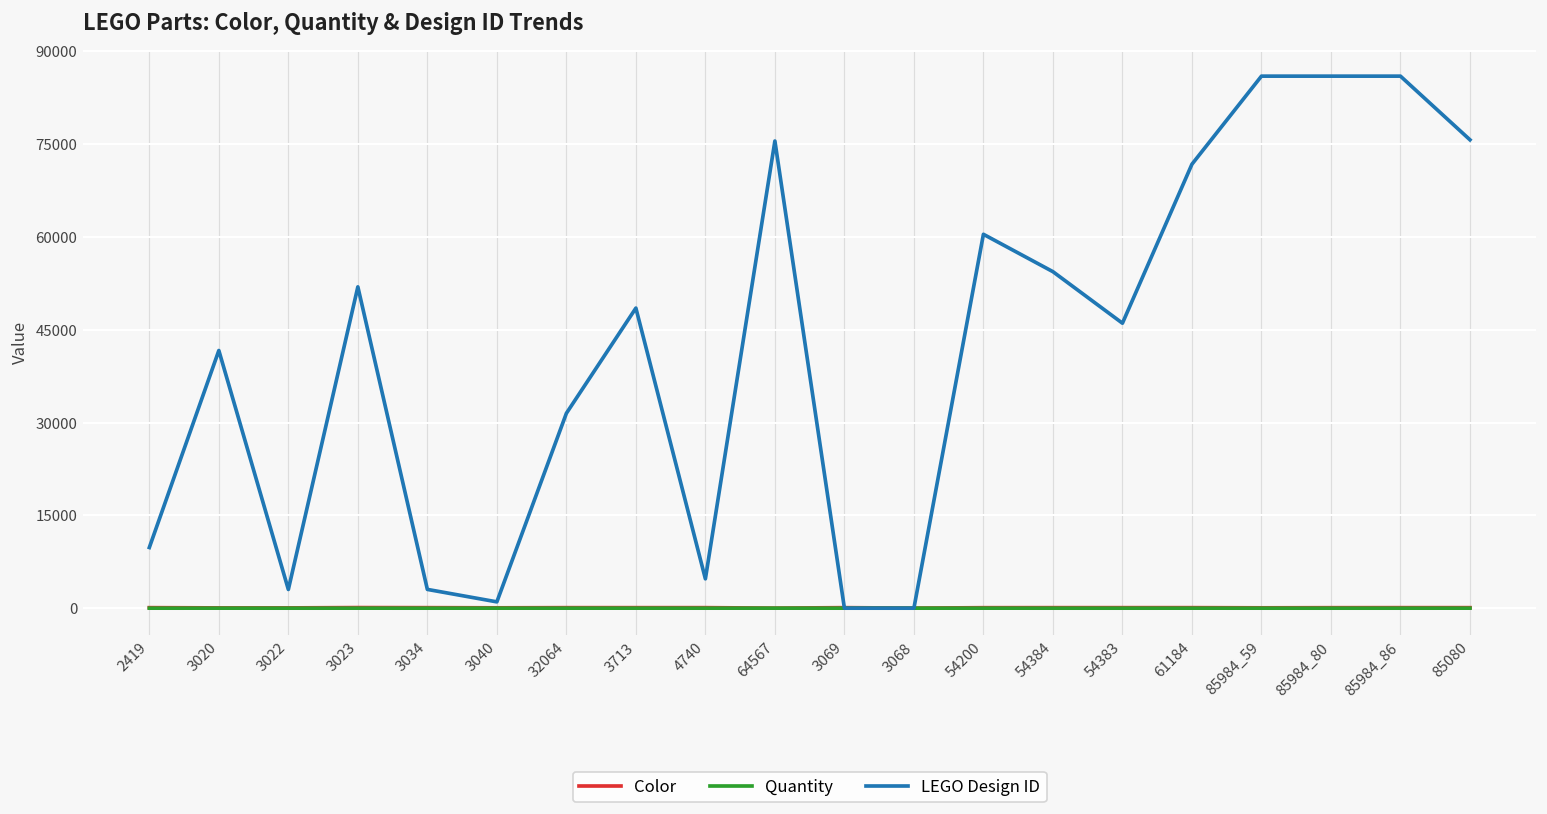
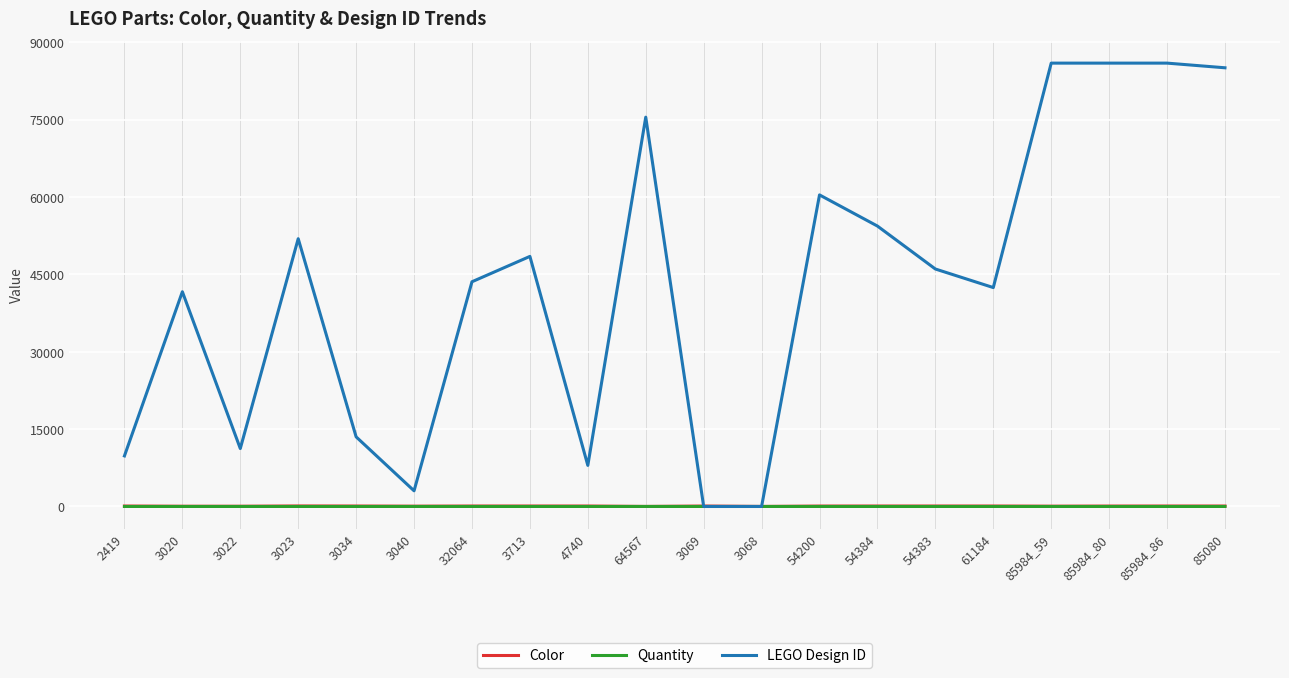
  {
    "Quantity": {
      "2419": 0,
      "3020": 0,
      "3022": 0,
      "3023": 0,
      "3034": 0,
      "3040": 0,
      "32064": 0,
      "3713": 0,
      "4740": 0,
      "64567": 0,
      "54200": 0,
      "54384": 0,
      "54383": 0,
      "61184": 0,
      "85984_59": 0,
      "85984_80": 0,
      "85984_86": 0,
      "85080": 0
    },
    "LEGO Design ID": {
      "2419": 10000,
      "3020": 42000,
-     "3022": 3000,
+     "3022": 11000,
      "3023": 52000,
-     "3034": 3000,
-     "3040": 1000,
-     "32064": 31000,
+     "3034": 14000,
+     "3040": 3000,
+     "32064": 44000,
      "3713": 48000,
-     "4740": 5000,
+     "4740": 8000,
      "64567": 76000,
      "54200": 60000,
      "54384": 54000,
      "54383": 46000,
-     "61184": 72000,
+     "61184": 42000,
      "85984_59": 86000,
      "85984_80": 86000,
      "85984_86": 86000,
-     "85080": 76000
+     "85080": 85000
    }
  }
